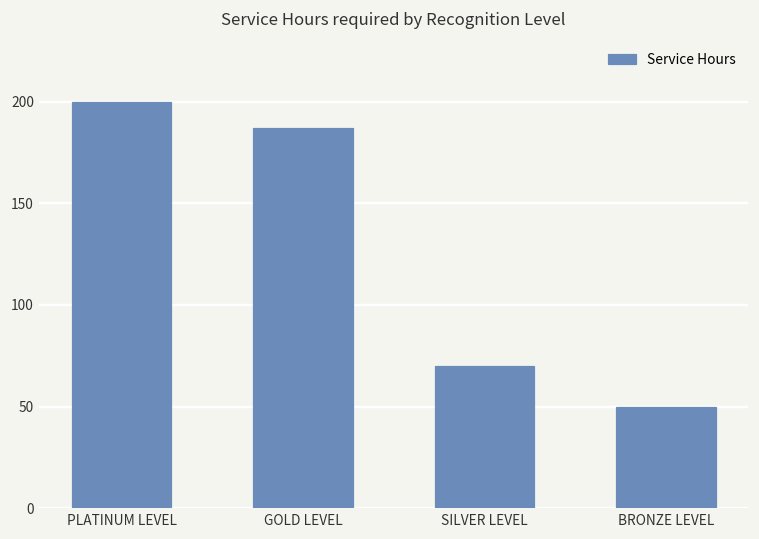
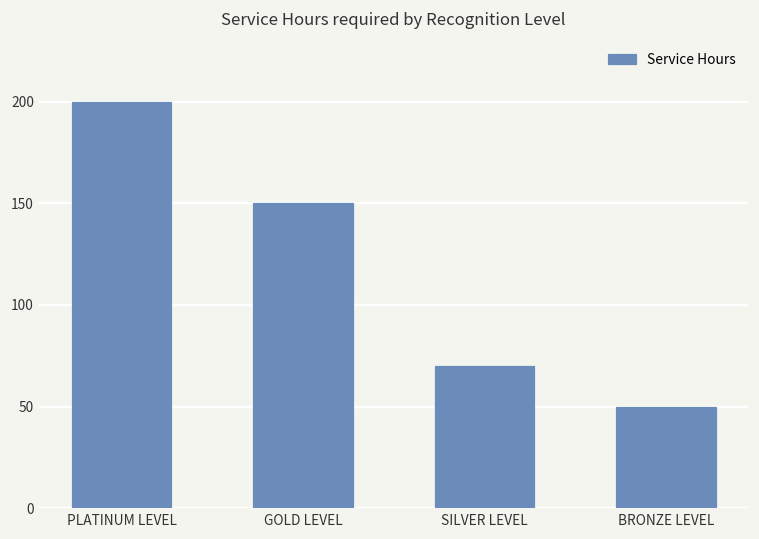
  {
    "PLATINUM LEVEL": 200,
-   "GOLD LEVEL": 187,
+   "GOLD LEVEL": 150,
    "SILVER LEVEL": 70,
    "BRONZE LEVEL": 50
  }
